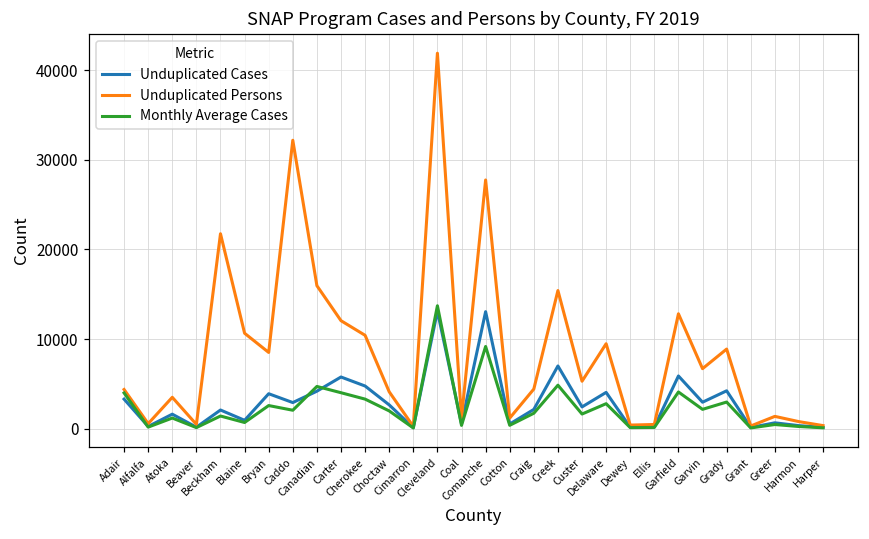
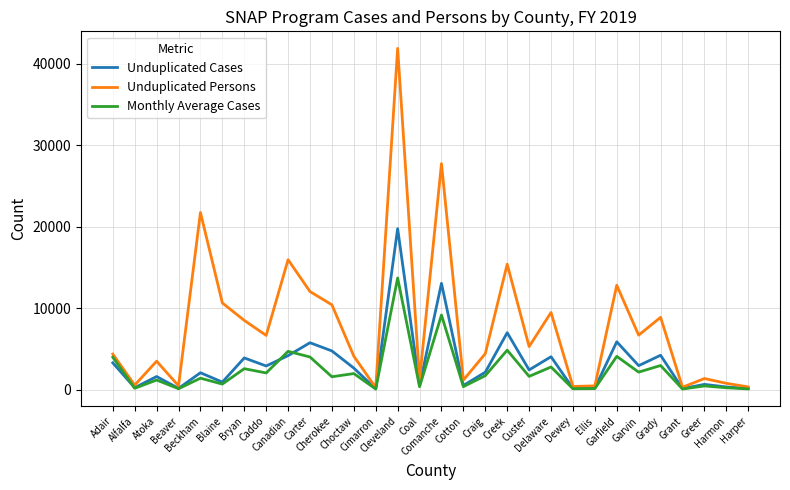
  {
    "Unduplicated Cases": {
      "Adair": 3000,
      "Atoka": 2000,
      "Beckham": 2000,
      "Bryan": 4000,
      "Caddo": 3000,
      "Canadian": 4000,
      "Carter": 6000,
      "Cherokee": 5000,
      "Choctaw": 3000,
-     "Cleveland": 13000,
+     "Cleveland": 20000,
      "Comanche": 13000,
      "Craig": 2000,
      "Creek": 7000,
      "Custer": 2000,
      "Delaware": 4000,
      "Garfield": 6000,
      "Garvin": 3000,
      "Grady": 4000
    },
    "Unduplicated Persons": {
      "Adair": 4000,
      "Alfalfa": 1000,
      "Atoka": 3000,
      "Beaver": 0,
      "Beckham": 22000,
      "Blaine": 11000,
      "Bryan": 9000,
-     "Caddo": 32000,
+     "Caddo": 7000,
      "Canadian": 16000,
      "Carter": 12000,
      "Cherokee": 10000,
      "Choctaw": 4000,
      "Cleveland": 42000,
      "Coal": 1000,
      "Comanche": 28000,
      "Cotton": 1000,
      "Craig": 4000,
      "Creek": 15000,
      "Custer": 5000,
      "Delaware": 9000,
      "Garfield": 13000,
      "Garvin": 7000,
      "Grady": 9000,
      "Greer": 1000,
      "Harmon": 1000
    },
    "Monthly Average Cases": {
      "Adair": 4000,
      "Atoka": 1000,
      "Beckham": 1000,
      "Bryan": 3000,
      "Caddo": 2000,
      "Canadian": 5000,
      "Carter": 4000,
-     "Cherokee": 3000,
+     "Cherokee": 2000,
      "Choctaw": 2000,
      "Cleveland": 14000,
      "Comanche": 9000,
      "Craig": 2000,
      "Creek": 5000,
      "Custer": 2000,
      "Delaware": 3000,
      "Garfield": 4000,
      "Garvin": 2000,
      "Grady": 3000
    }
  }
